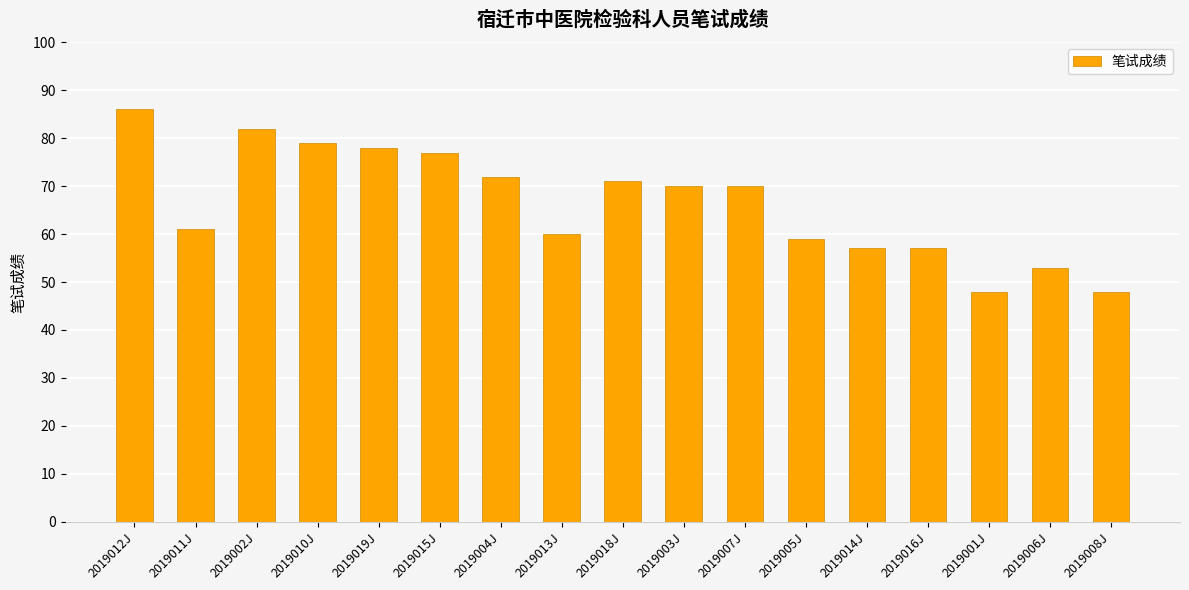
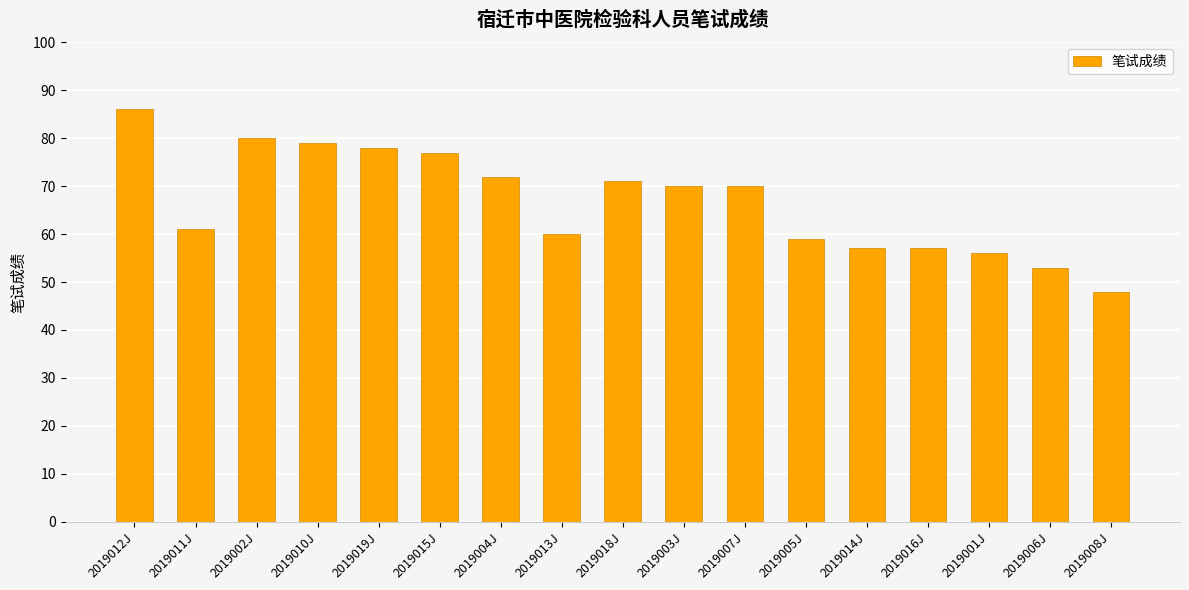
  {
    "2019012J": 86,
    "2019011J": 61,
-   "2019002J": 82,
+   "2019002J": 80,
    "2019010J": 79,
    "2019019J": 78,
    "2019015J": 77,
    "2019004J": 72,
    "2019013J": 60,
    "2019018J": 71,
    "2019003J": 70,
    "2019007J": 70,
    "2019005J": 59,
    "2019014J": 57,
    "2019016J": 57,
-   "2019001J": 48,
+   "2019001J": 56,
    "2019006J": 53,
    "2019008J": 48
  }
